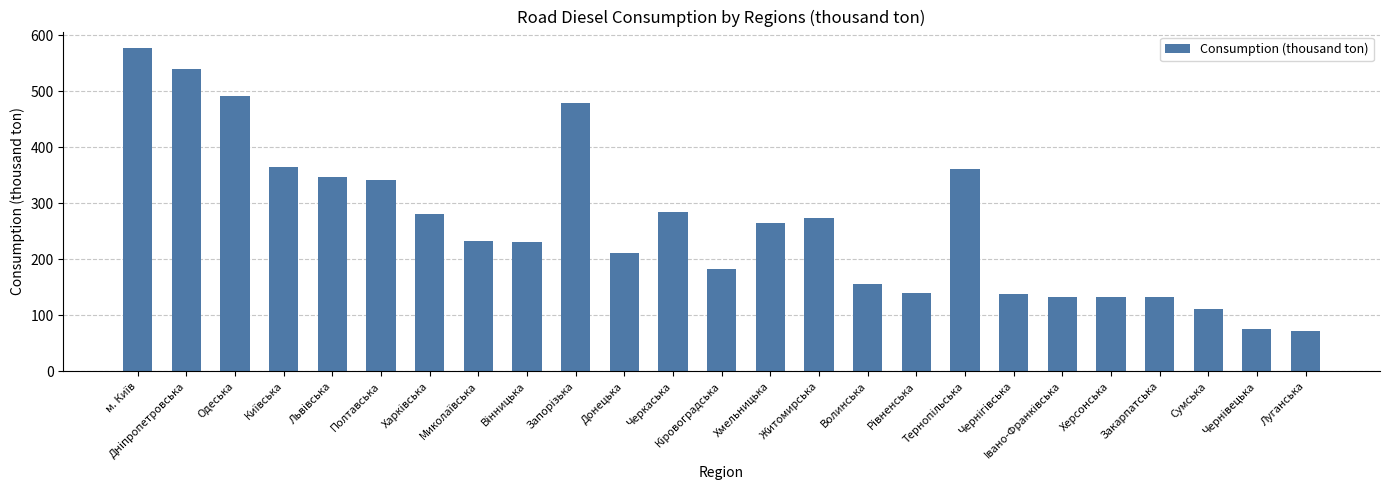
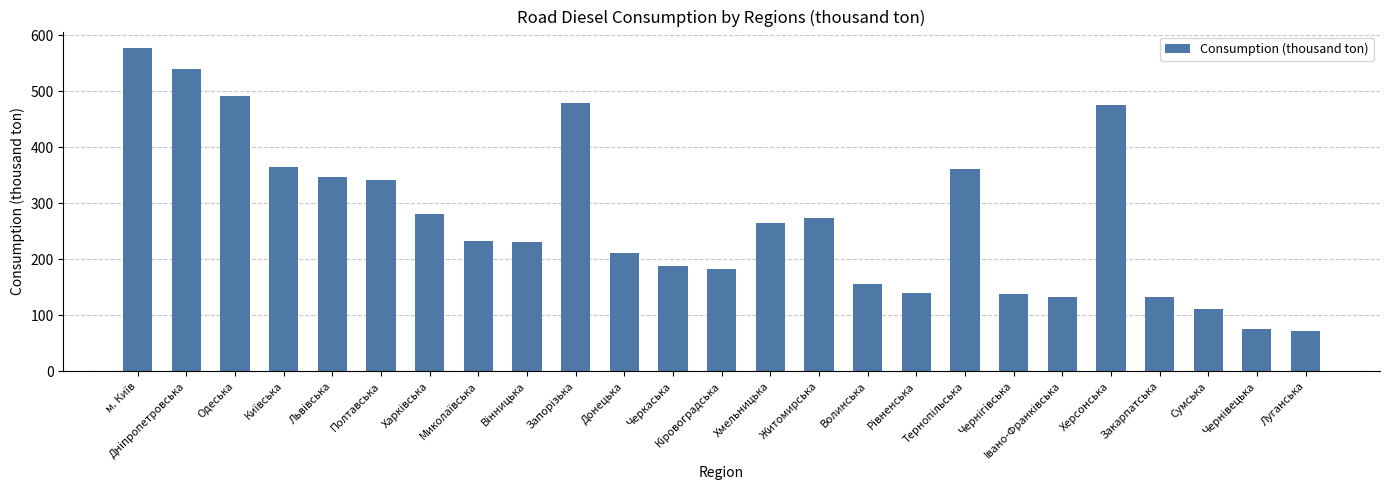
  {
    "м. Київ": 580,
    "Дніпропетровська": 540,
    "Одеська": 490,
    "Київська": 360,
    "Львівська": 350,
    "Полтавська": 340,
    "Харківська": 280,
    "Миколаївська": 230,
    "Вінницька": 230,
    "Запорізька": 480,
    "Донецька": 210,
-   "Черкаська": 280,
+   "Черкаська": 190,
    "Кіровоградська": 180,
    "Хмельницька": 260,
    "Житомирська": 270,
    "Волинська": 160,
    "Рівненська": 140,
    "Тернопільська": 360,
    "Чернігівська": 140,
    "Івано-Франківська": 130,
-   "Херсонська": 130,
+   "Херсонська": 480,
    "Закарпатська": 130,
    "Сумська": 110,
    "Чернівецька": 80,
    "Луганська": 70
  }
